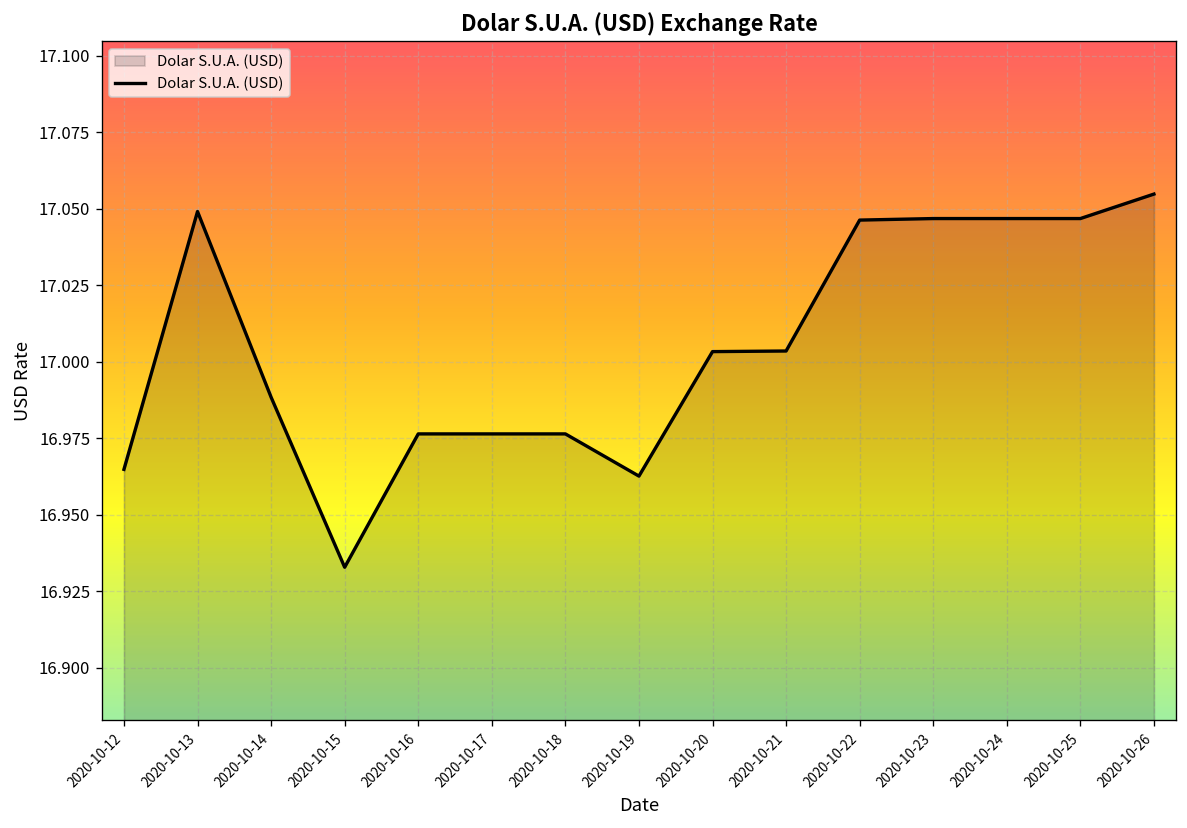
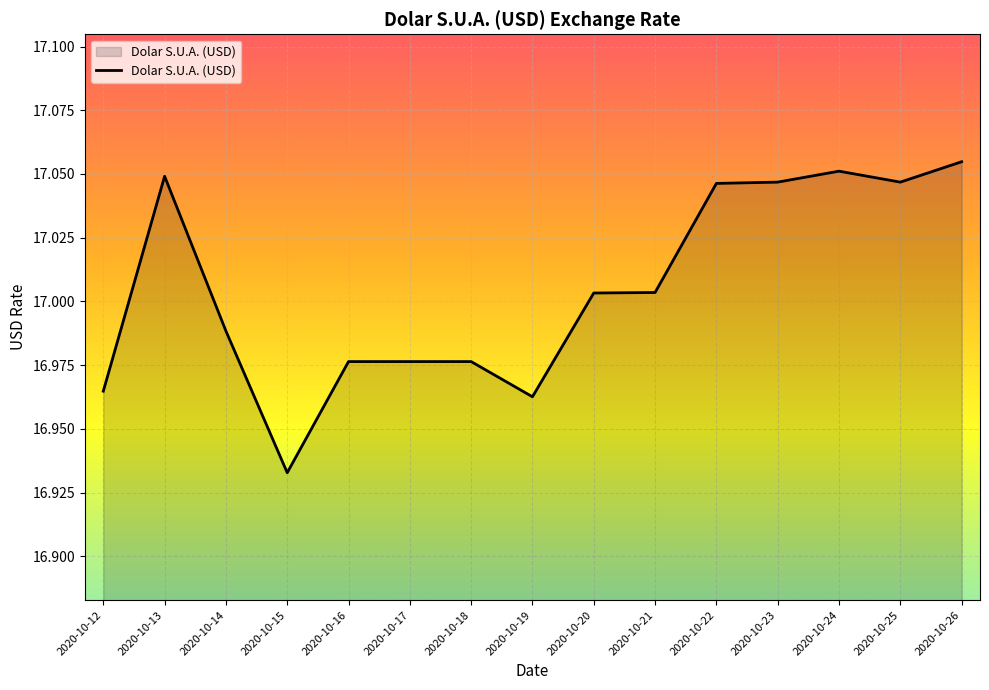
  {
    "2020-10-12": 16.965,
    "2020-10-13": 17.049,
    "2020-10-14": 16.988,
    "2020-10-15": 16.933,
    "2020-10-16": 16.976,
    "2020-10-17": 16.976,
    "2020-10-18": 16.976,
    "2020-10-19": 16.963,
    "2020-10-20": 17.003,
    "2020-10-21": 17.004,
    "2020-10-22": 17.046,
    "2020-10-23": 17.047,
-   "2020-10-24": 17.047,
+   "2020-10-24": 17.051,
    "2020-10-25": 17.047,
    "2020-10-26": 17.055
  }
